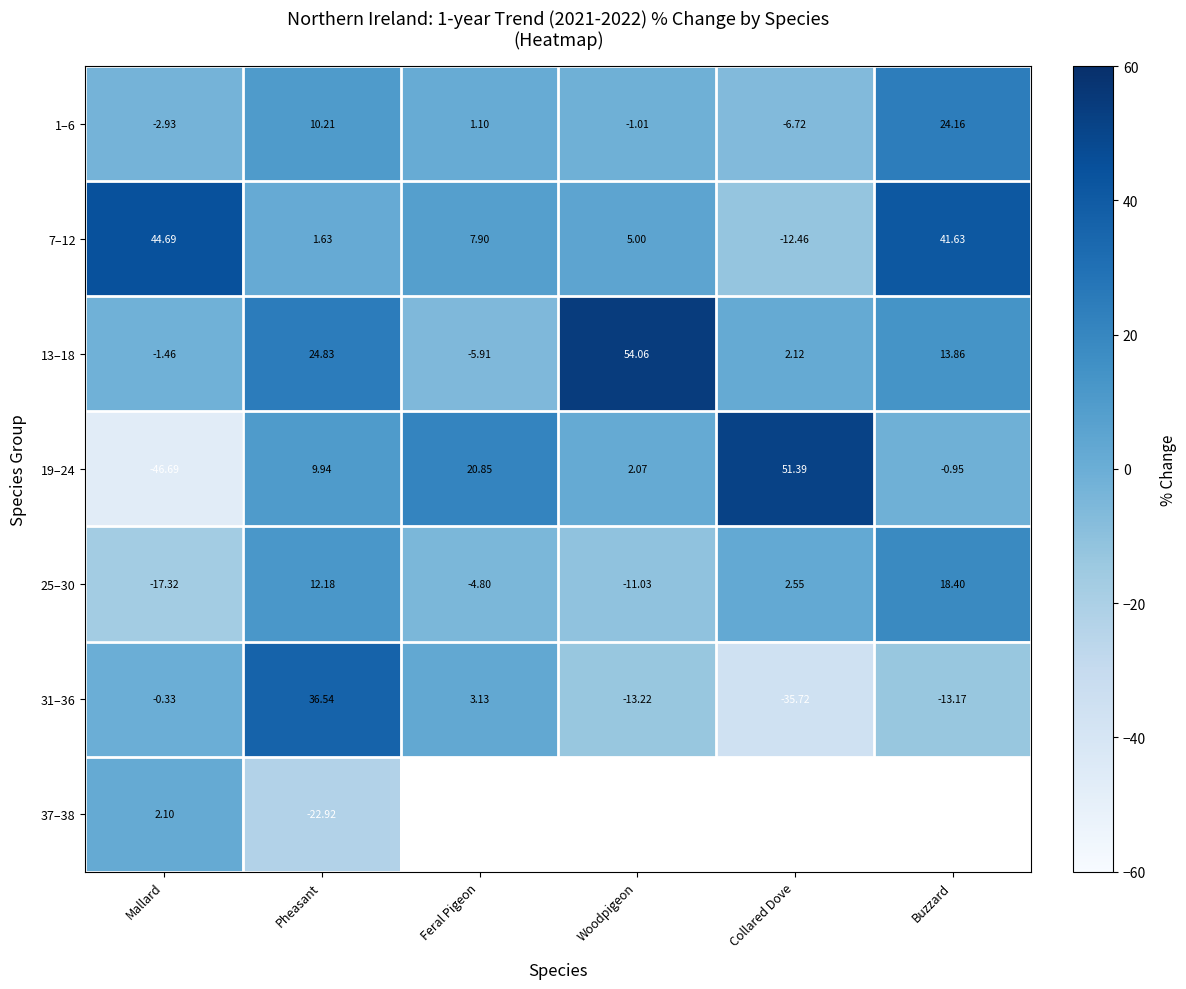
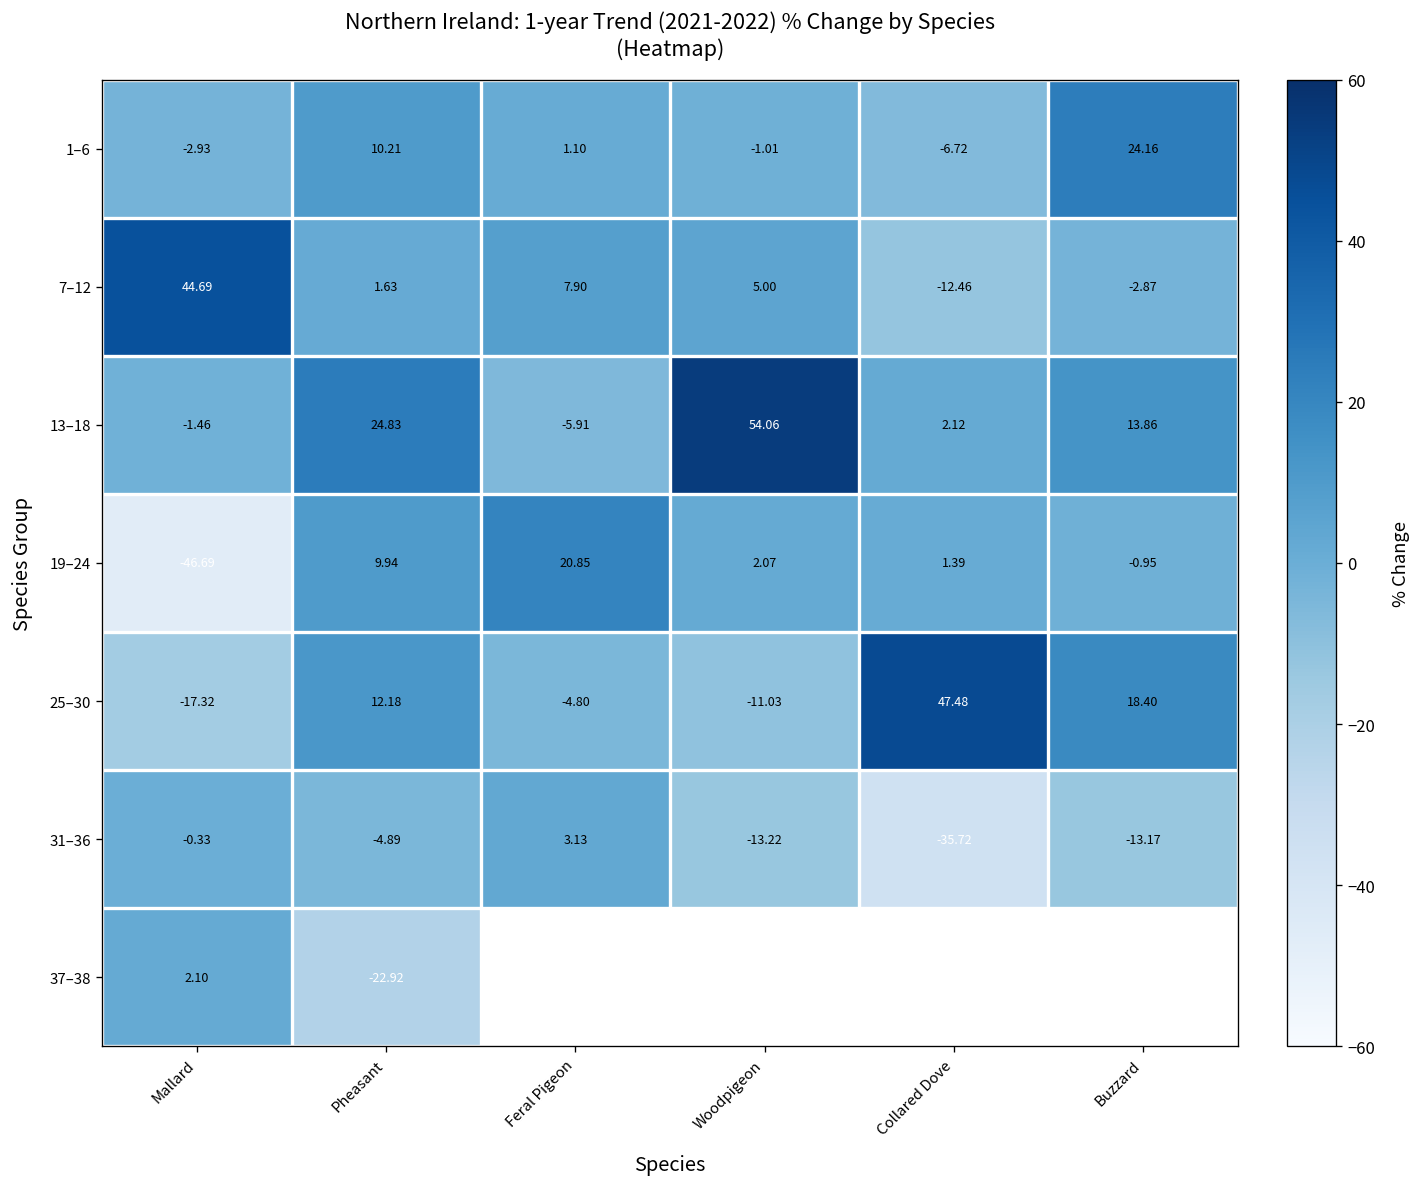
  {
    "1–6": {
      "Mallard": -2.93,
      "Pheasant": 10.21,
      "Feral Pigeon": 1.10,
      "Woodpigeon": -1.01,
      "Collared Dove": -6.72,
      "Buzzard": 24.16
    },
    "7–12": {
      "Mallard": 44.69,
      "Pheasant": 1.63,
      "Feral Pigeon": 7.90,
      "Woodpigeon": 5.00,
      "Collared Dove": -12.46,
-     "Buzzard": 41.63
+     "Buzzard": -2.87
    },
    "13–18": {
      "Mallard": -1.46,
      "Pheasant": 24.83,
      "Feral Pigeon": -5.91,
      "Woodpigeon": 54.06,
      "Collared Dove": 2.12,
      "Buzzard": 13.86
    },
    "19–24": {
      "Pheasant": 9.94,
      "Feral Pigeon": 20.85,
      "Woodpigeon": 2.07,
-     "Collared Dove": 51.39,
+     "Collared Dove": 1.39,
      "Buzzard": -0.95
    },
    "25–30": {
      "Mallard": -17.32,
      "Pheasant": 12.18,
      "Feral Pigeon": -4.80,
      "Woodpigeon": -11.03,
-     "Collared Dove": 2.55,
+     "Collared Dove": 47.48,
      "Buzzard": 18.40
    },
    "31–36": {
      "Mallard": -0.33,
-     "Pheasant": 36.54,
+     "Pheasant": -4.89,
      "Feral Pigeon": 3.13,
      "Woodpigeon": -13.22,
      "Collared Dove": -35.72,
      "Buzzard": -13.17
    },
    "37–38": {
      "Mallard": 2.10,
      "Pheasant": -22.92
    }
  }
